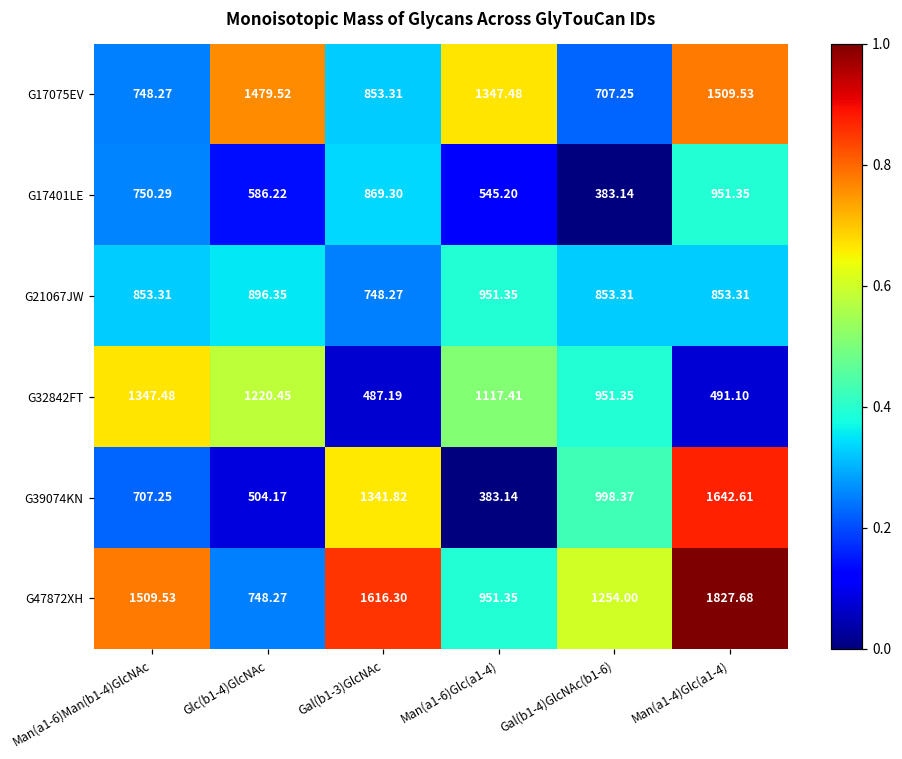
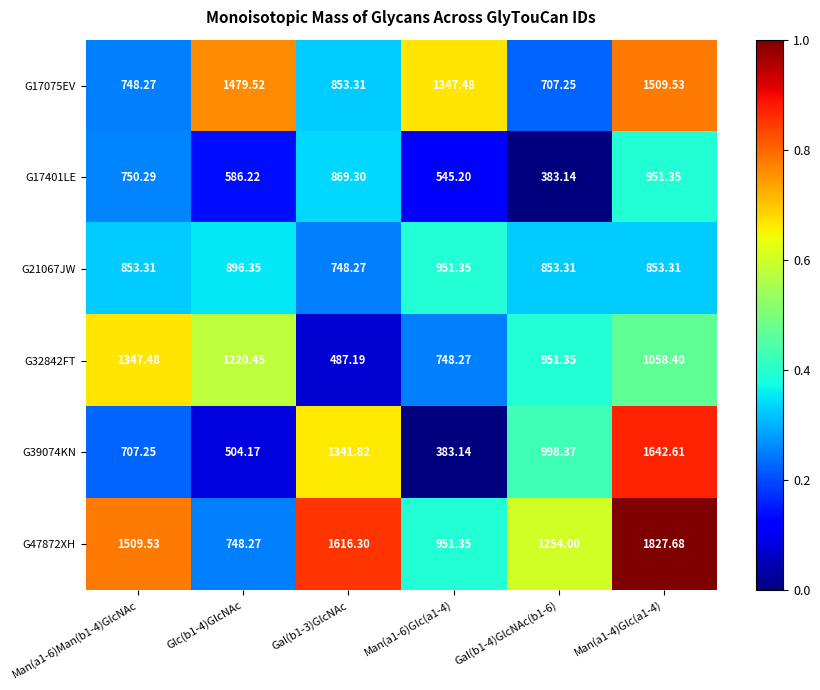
  {
    "G17075EV": {
      "Man(a1-6)Man(b1-4)GlcNAc": 748.27,
      "Glc(b1-4)GlcNAc": 1479.52,
      "Gal(b1-3)GlcNAc": 853.31,
      "Man(a1-6)Glc(a1-4)": 1347.48,
      "Gal(b1-4)GlcNAc(b1-6)": 707.25,
      "Man(a1-4)Glc(a1-4)": 1509.53
    },
    "G17401LE": {
      "Man(a1-6)Man(b1-4)GlcNAc": 750.29,
      "Glc(b1-4)GlcNAc": 586.22,
      "Gal(b1-3)GlcNAc": 869.30,
      "Man(a1-6)Glc(a1-4)": 545.20,
      "Gal(b1-4)GlcNAc(b1-6)": 383.14,
      "Man(a1-4)Glc(a1-4)": 951.35
    },
    "G21067JW": {
      "Man(a1-6)Man(b1-4)GlcNAc": 853.31,
      "Glc(b1-4)GlcNAc": 896.35,
      "Gal(b1-3)GlcNAc": 748.27,
      "Man(a1-6)Glc(a1-4)": 951.35,
      "Gal(b1-4)GlcNAc(b1-6)": 853.31,
      "Man(a1-4)Glc(a1-4)": 853.31
    },
    "G32842FT": {
      "Man(a1-6)Man(b1-4)GlcNAc": 1347.48,
      "Glc(b1-4)GlcNAc": 1220.45,
      "Gal(b1-3)GlcNAc": 487.19,
-     "Man(a1-6)Glc(a1-4)": 1117.41,
+     "Man(a1-6)Glc(a1-4)": 748.27,
      "Gal(b1-4)GlcNAc(b1-6)": 951.35,
-     "Man(a1-4)Glc(a1-4)": 491.10
+     "Man(a1-4)Glc(a1-4)": 1058.40
    },
    "G39074KN": {
      "Man(a1-6)Man(b1-4)GlcNAc": 707.25,
      "Glc(b1-4)GlcNAc": 504.17,
      "Gal(b1-3)GlcNAc": 1341.82,
      "Man(a1-6)Glc(a1-4)": 383.14,
      "Gal(b1-4)GlcNAc(b1-6)": 998.37,
      "Man(a1-4)Glc(a1-4)": 1642.61
    },
    "G47872XH": {
      "Man(a1-6)Man(b1-4)GlcNAc": 1509.53,
      "Glc(b1-4)GlcNAc": 748.27,
      "Gal(b1-3)GlcNAc": 1616.30,
      "Man(a1-6)Glc(a1-4)": 951.35,
      "Gal(b1-4)GlcNAc(b1-6)": 1254.00,
      "Man(a1-4)Glc(a1-4)": 1827.68
    }
  }
